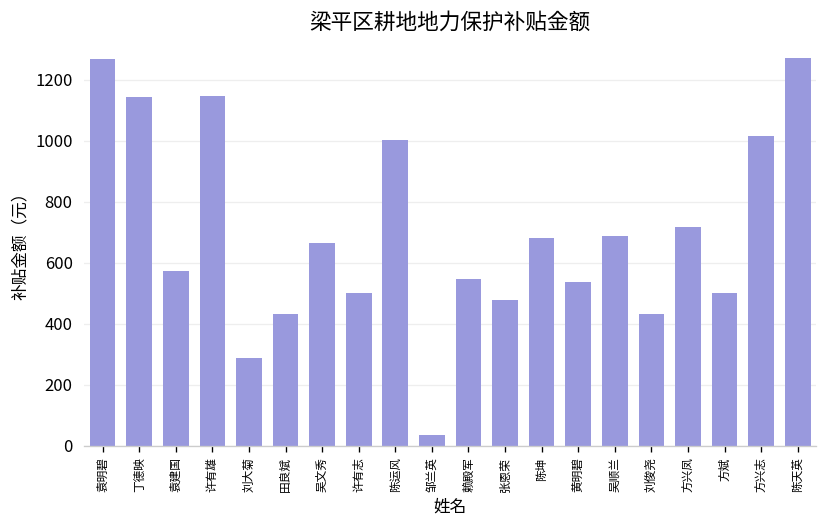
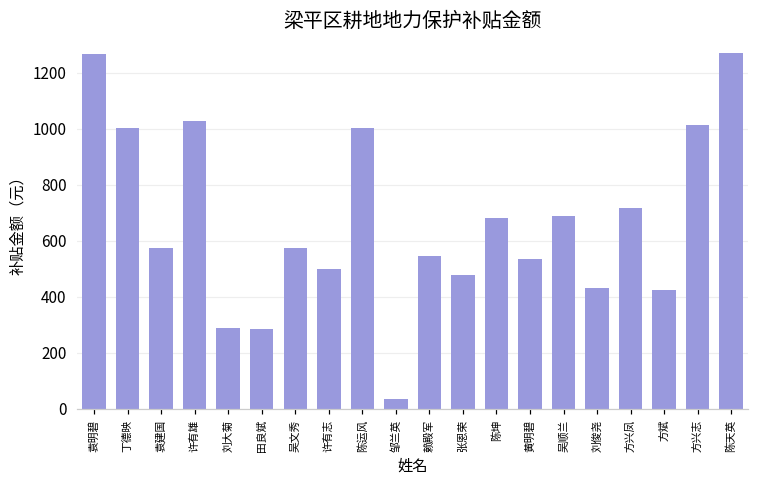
  {
    "袁明碧": 1270,
-   "丁德映": 1140,
+   "丁德映": 1000,
    "袁建国": 570,
-   "许有雄": 1150,
+   "许有雄": 1030,
    "刘大菊": 290,
-   "田良斌": 430,
-   "吴文秀": 660,
+   "田良斌": 280,
+   "吴文秀": 570,
    "许有志": 500,
    "陈运风": 1000,
    "邹兰英": 40,
    "赖殿军": 550,
    "张恩荣": 480,
    "陈坤": 680,
    "黄明碧": 540,
    "吴顺兰": 690,
    "刘俊尧": 430,
    "方兴凤": 720,
-   "方斌": 500,
+   "方斌": 420,
    "方兴志": 1010,
    "陈天英": 1270
  }
